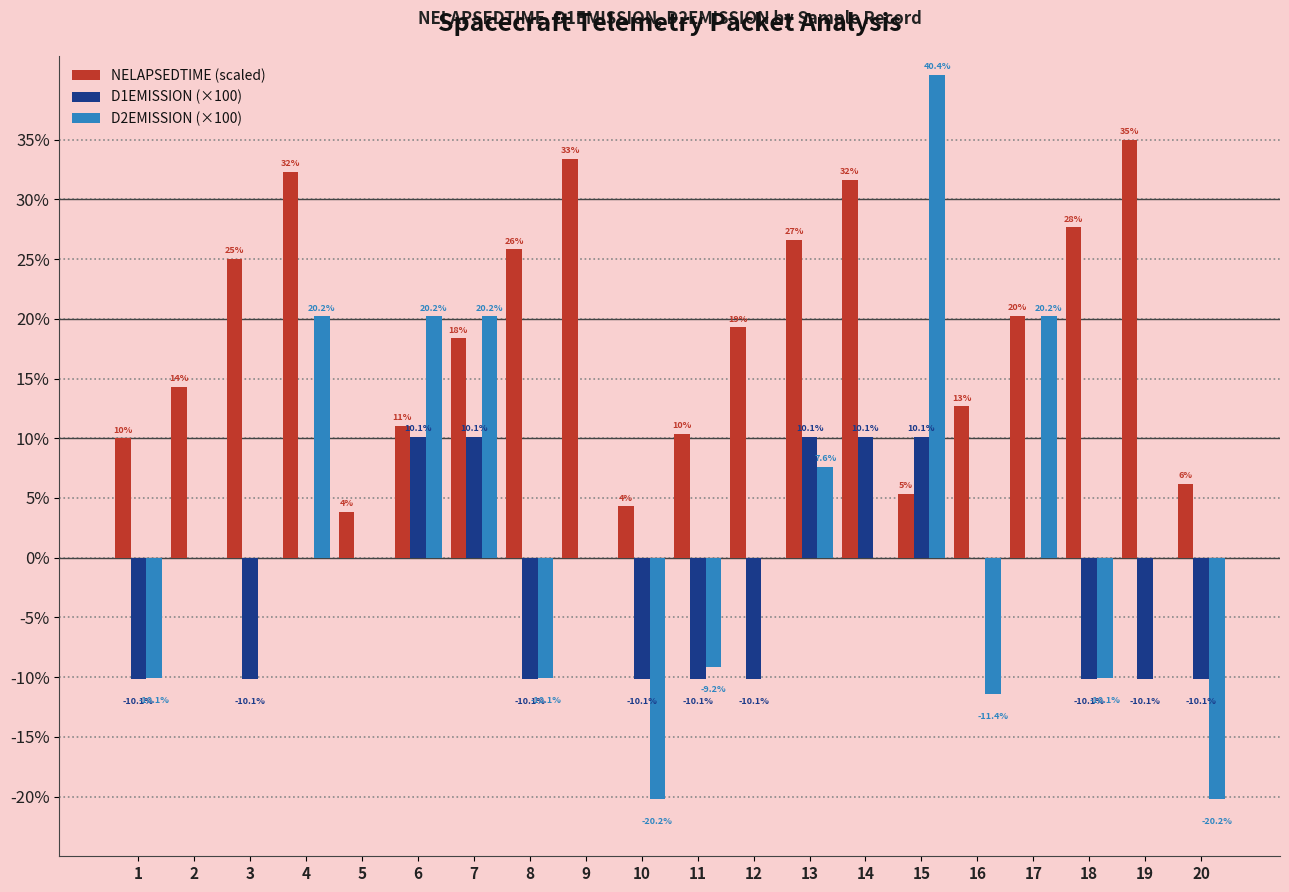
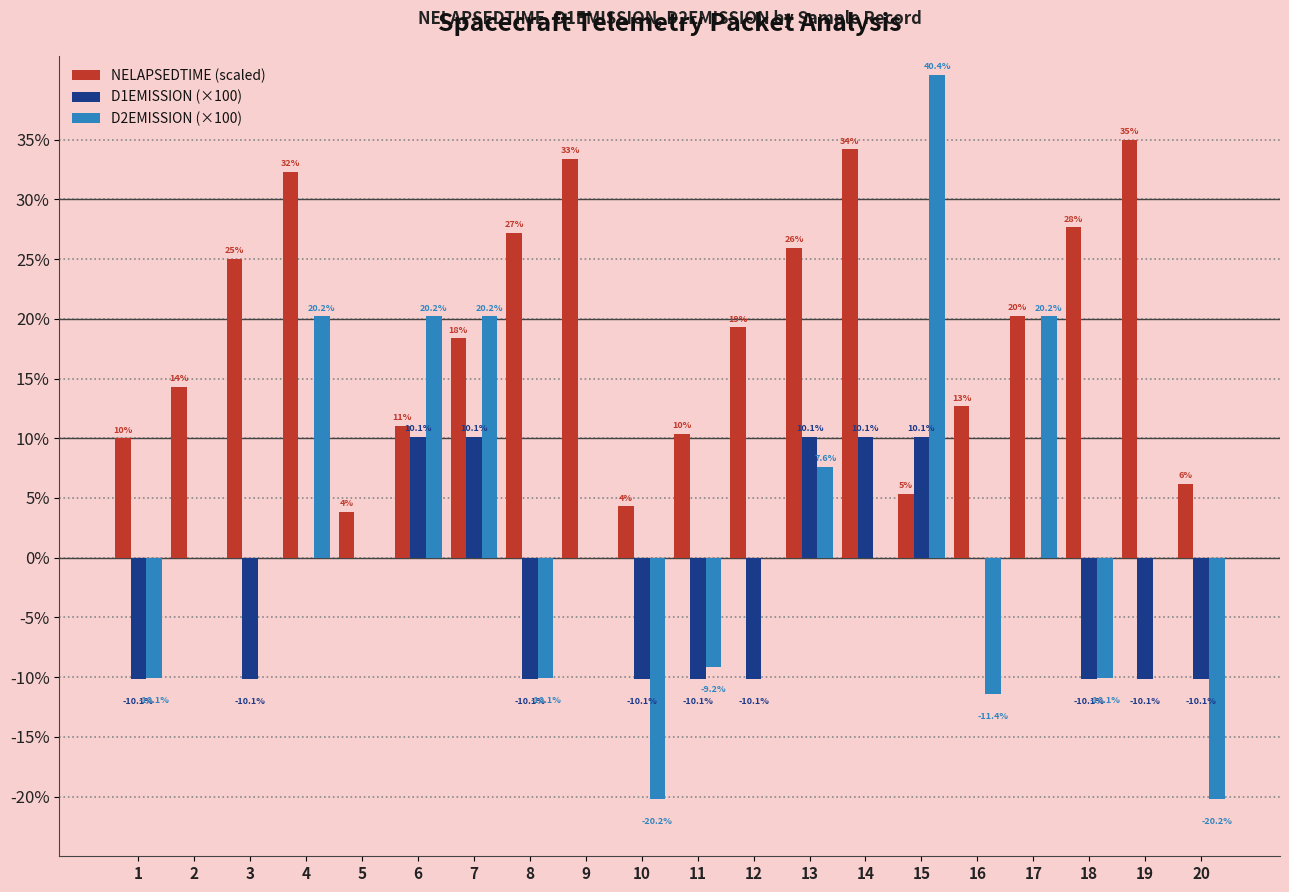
  {
    "NELAPSEDTIME (scaled)": {
      "1": "10%",
      "2": "14%",
      "3": "25%",
      "4": "32%",
      "5": "4%",
      "6": "11%",
      "7": "18%",
-     "8": "26%",
+     "8": "27%",
      "9": "33%",
      "10": "4%",
      "11": "10%",
      "12": "19%",
-     "13": "27%",
-     "14": "32%",
+     "13": "26%",
+     "14": "34%",
      "15": "5%",
      "16": "13%",
      "17": "20%",
      "18": "28%",
      "19": "35%",
      "20": "6%"
    },
    "D1EMISSION (×100)": {
      "3": "-10.1%",
      "6": "10.1%",
      "7": "10.1%",
      "10": "-10.1%",
      "11": "-10.1%",
      "12": "-10.1%",
      "13": "10.1%",
      "14": "10.1%",
      "15": "10.1%",
      "19": "-10.1%",
      "20": "-10.1%"
    },
    "D2EMISSION (×100)": {
      "4": "20.2%",
      "6": "20.2%",
      "7": "20.2%",
      "10": "-20.2%",
      "11": "-9.2%",
      "13": "7.6%",
      "15": "40.4%",
      "16": "-11.4%",
      "17": "20.2%",
      "20": "-20.2%"
    }
  }
